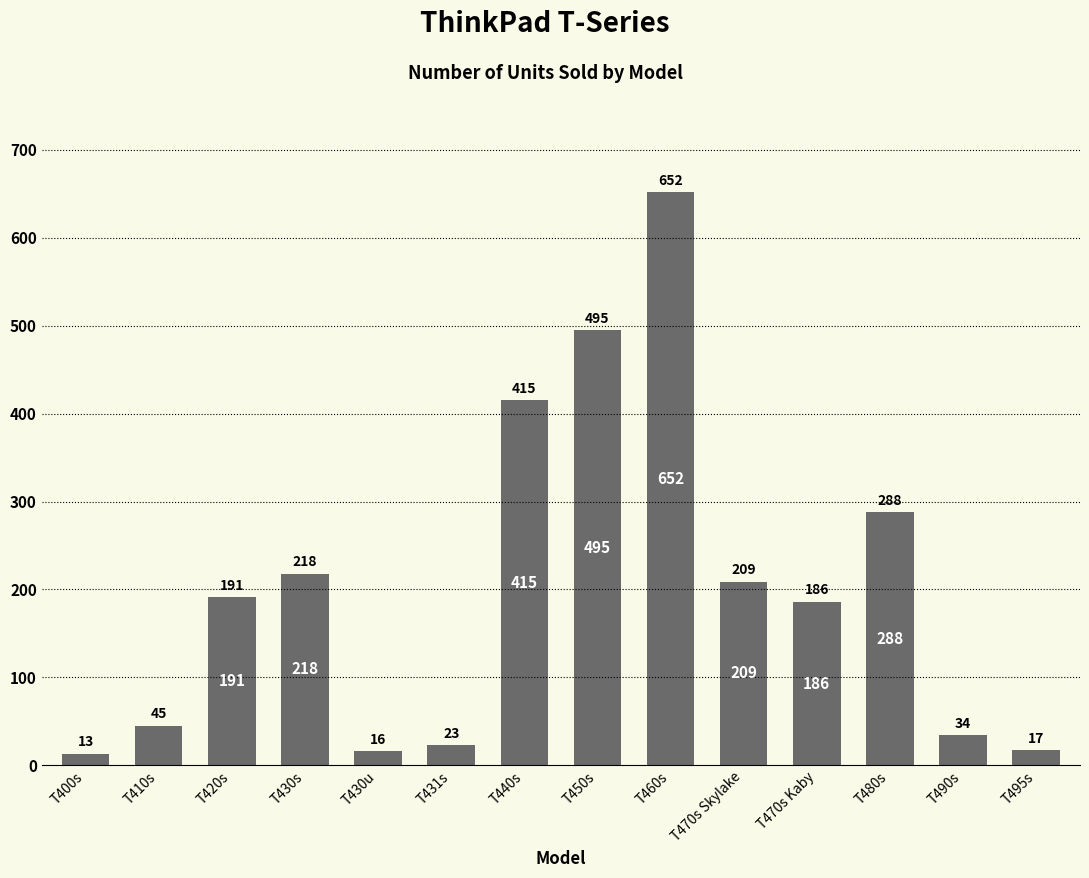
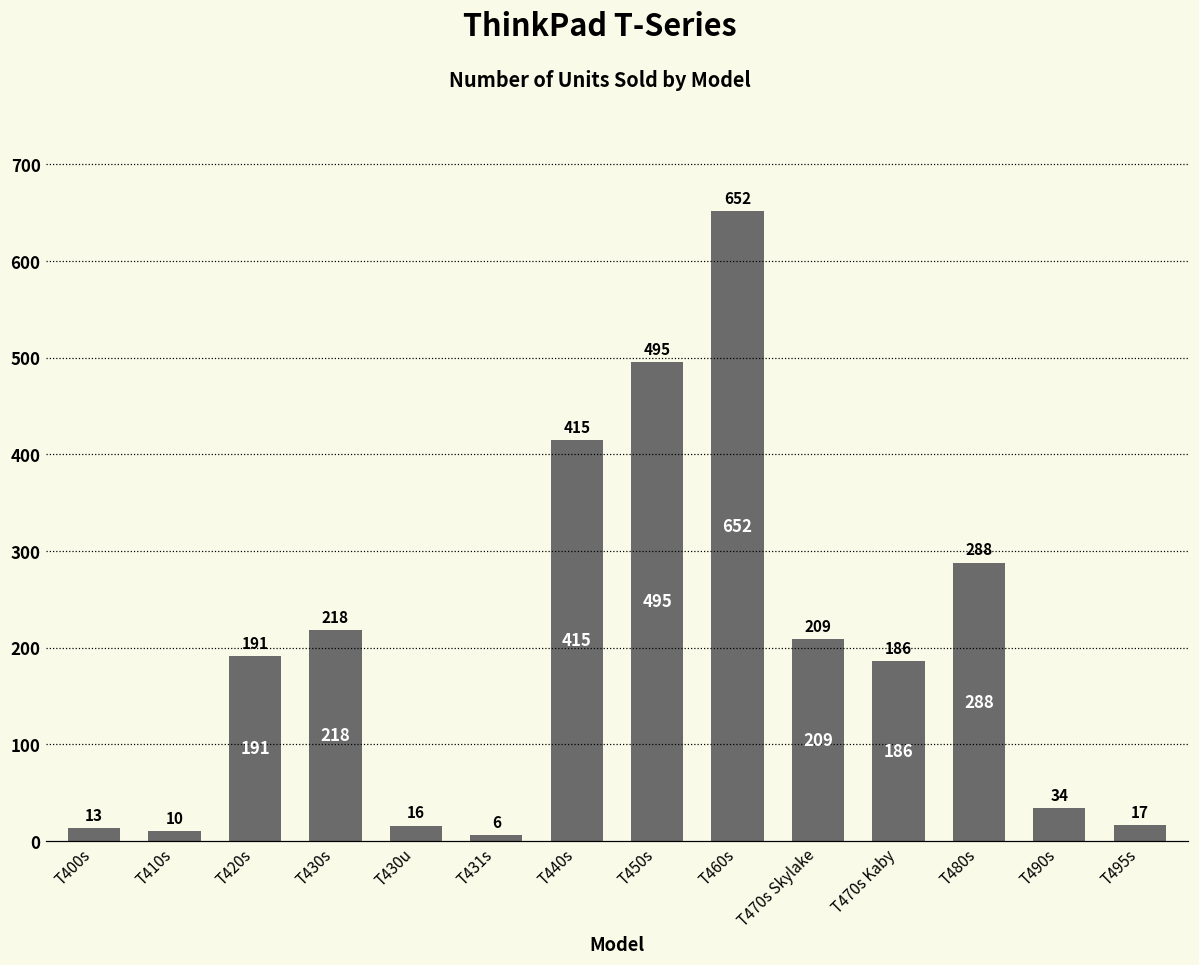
  {
    "T400s": 13,
-   "T410s": 45,
+   "T410s": 10,
    "T420s": 191,
    "T430s": 218,
    "T430u": 16,
-   "T431s": 23,
+   "T431s": 6,
    "T440s": 415,
    "T450s": 495,
    "T460s": 652,
    "T470s Skylake": 209,
    "T470s Kaby": 186,
    "T480s": 288,
    "T490s": 34,
    "T495s": 17
  }
